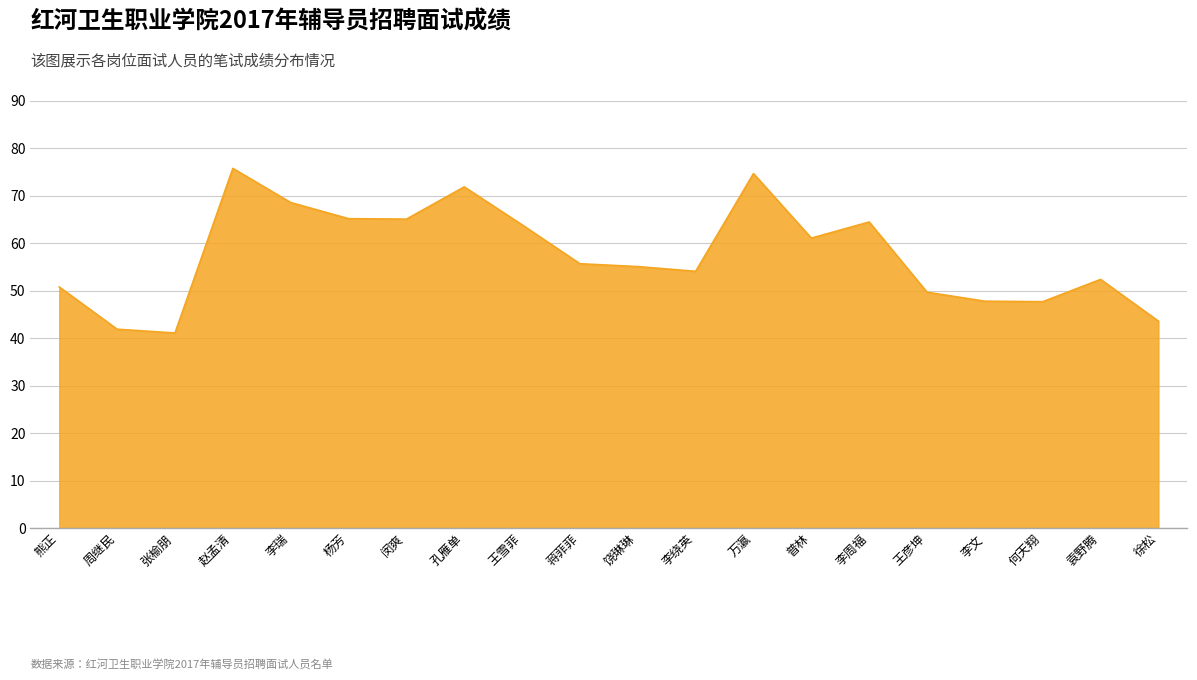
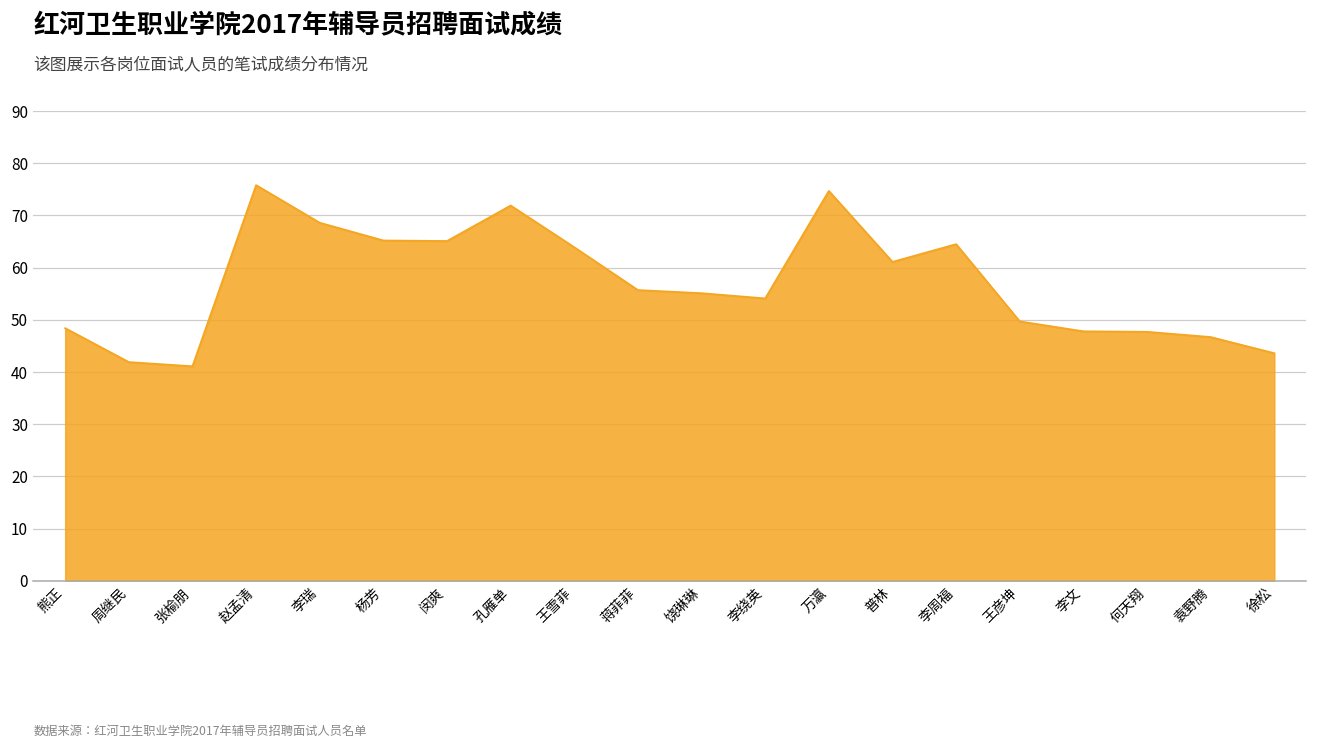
  {
-   "熊正": 51,
+   "熊正": 48,
    "周继民": 42,
    "张榆朋": 41,
    "赵孟清": 76,
    "李瑞": 69,
    "杨芳": 65,
    "闵爽": 65,
    "孔雁单": 72,
    "王雪菲": 64,
    "蒋菲菲": 56,
    "饶琳琳": 55,
    "李绕英": 54,
    "万瀛": 75,
    "普林": 61,
    "李周福": 65,
    "王彦坤": 50,
    "李文": 48,
    "何天翔": 48,
-   "袁野腾": 52,
+   "袁野腾": 47,
    "徐松": 44
  }
